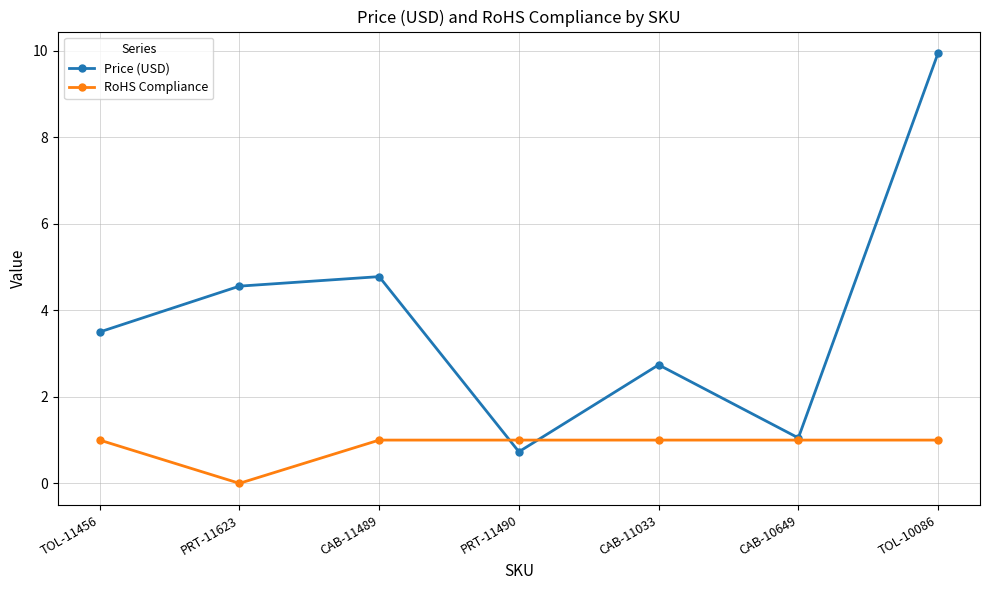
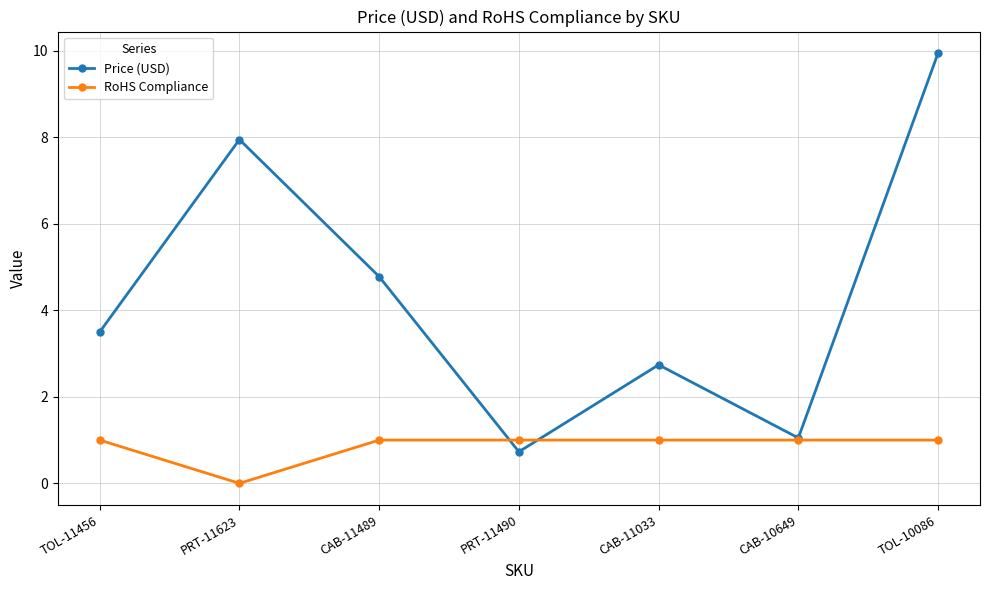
  {
    "Price (USD)": {
      "TOL-11456": 3.5,
-     "PRT-11623": 4.6,
+     "PRT-11623": 8.0,
      "CAB-11489": 4.8,
      "PRT-11490": 0.7,
      "CAB-11033": 2.7,
      "TOL-10086": 10.0
    },
    "RoHS Compliance": {
      "TOL-11456": 1.0,
      "PRT-11623": 0.0,
      "CAB-11489": 1.0,
      "PRT-11490": 1.0,
      "CAB-11033": 1.0,
      "TOL-10086": 1.0
    }
  }
